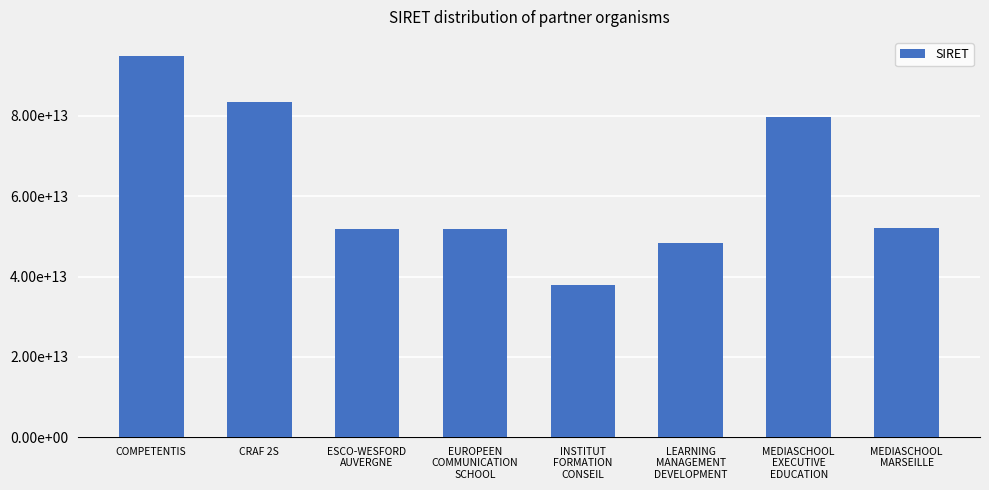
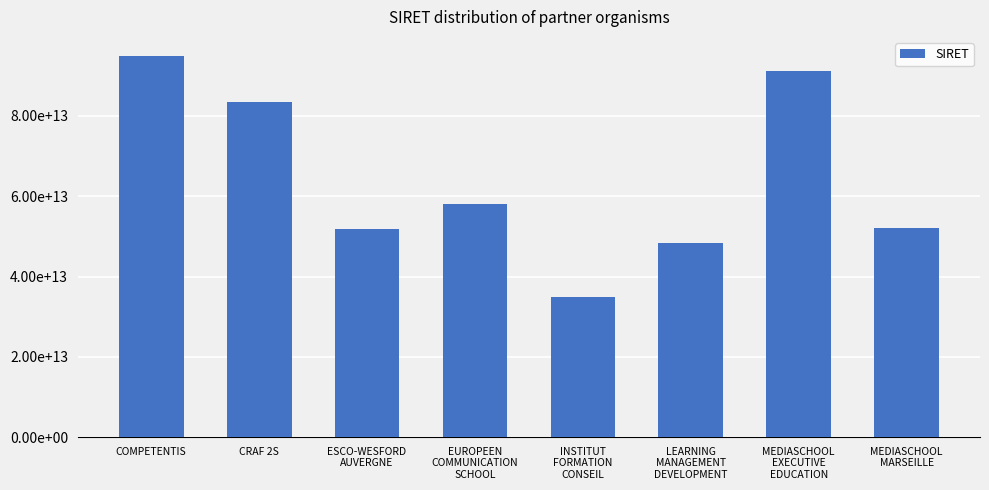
  {
    "COMPETENTIS": 95000000000000,
    "CRAF 2S": 83000000000000,
    "ESCO-WESFORD AUVERGNE": 52000000000000,
-   "EUROPEEN COMMUNICATION SCHOOL": 52000000000000,
-   "INSTITUT FORMATION CONSEIL": 38000000000000,
+   "EUROPEEN COMMUNICATION SCHOOL": 58000000000000,
+   "INSTITUT FORMATION CONSEIL": 35000000000000,
    "LEARNING MANAGEMENT DEVELOPMENT": 48000000000000,
-   "MEDIASCHOOL EXECUTIVE EDUCATION": 80000000000000,
+   "MEDIASCHOOL EXECUTIVE EDUCATION": 91000000000000,
    "MEDIASCHOOL MARSEILLE": 52000000000000
  }
